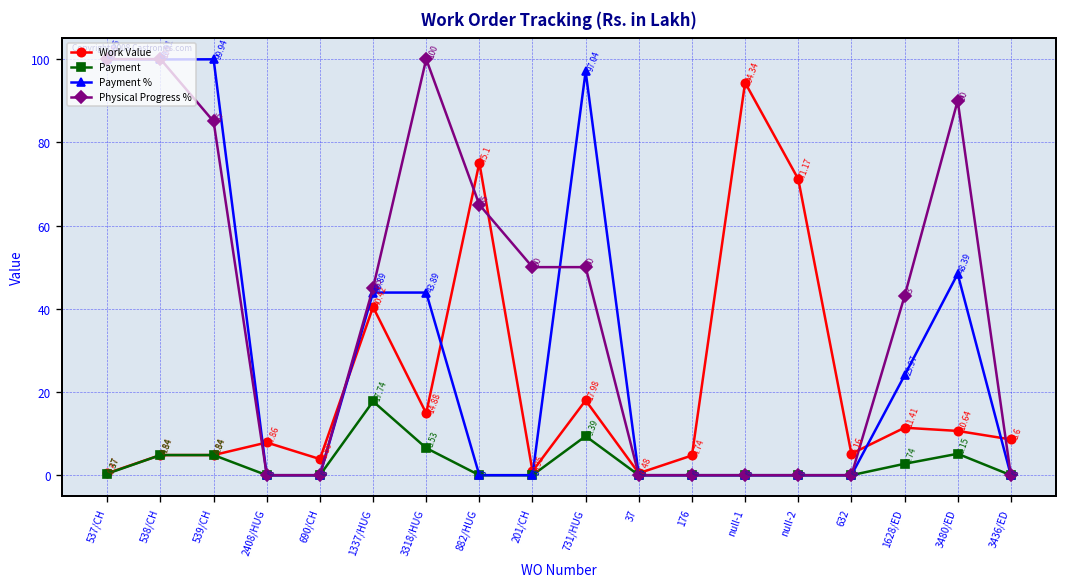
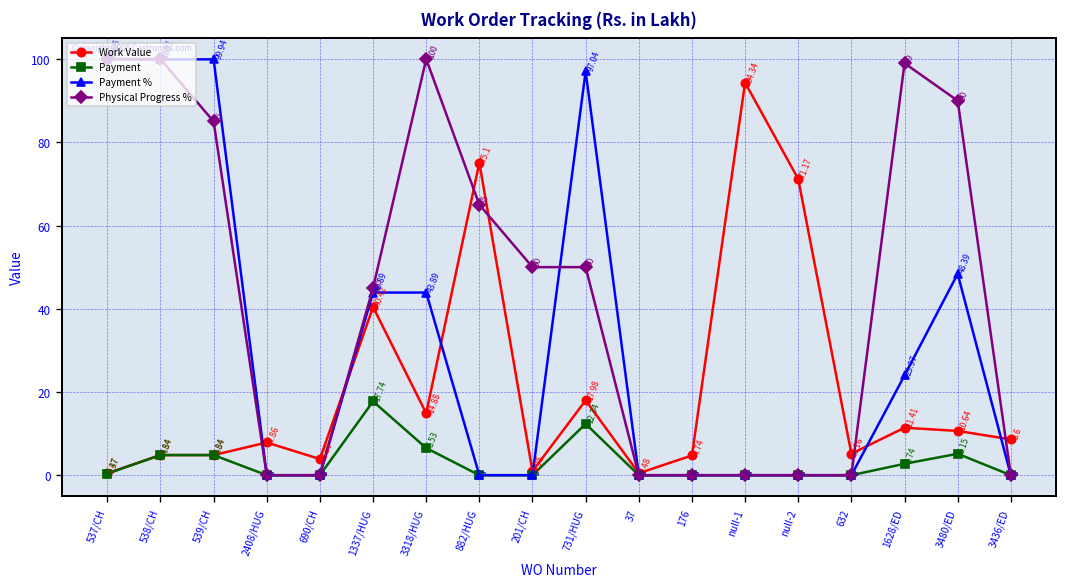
  {
    "Work Value": {
      "2408/HUG": 7.86,
      "690/CH": 3.88,
      "3318/HUG": 14.88,
      "882/HUG": 75.1,
      "201/CH": 0.95,
      "731/HUG": 17.98,
      "176": 4.74,
      "null-1": 94.34,
      "null-2": 71.17,
      "632": 5.16,
      "1628/ED": 11.41,
      "3480/ED": 10.64,
      "3436/ED": 8.6
    },
    "Payment": {
      "1337/HUG": 17.74,
      "3318/HUG": 6.53,
-     "731/HUG": 9.39,
+     "731/HUG": 12.34,
      "1628/ED": 2.74,
      "3480/ED": 5.15
    },
    "Payment %": {
      "539/CH": 99.94,
      "3318/HUG": 43.89,
      "731/HUG": 97.04,
      "1628/ED": 23.97,
      "3480/ED": 48.39
    },
    "Physical Progress %": {
      "539/CH": 85,
      "3318/HUG": 100,
      "882/HUG": 65,
      "201/CH": 50,
      "731/HUG": 50,
-     "1628/ED": 43,
+     "1628/ED": 99,
      "3480/ED": 90
    }
  }
